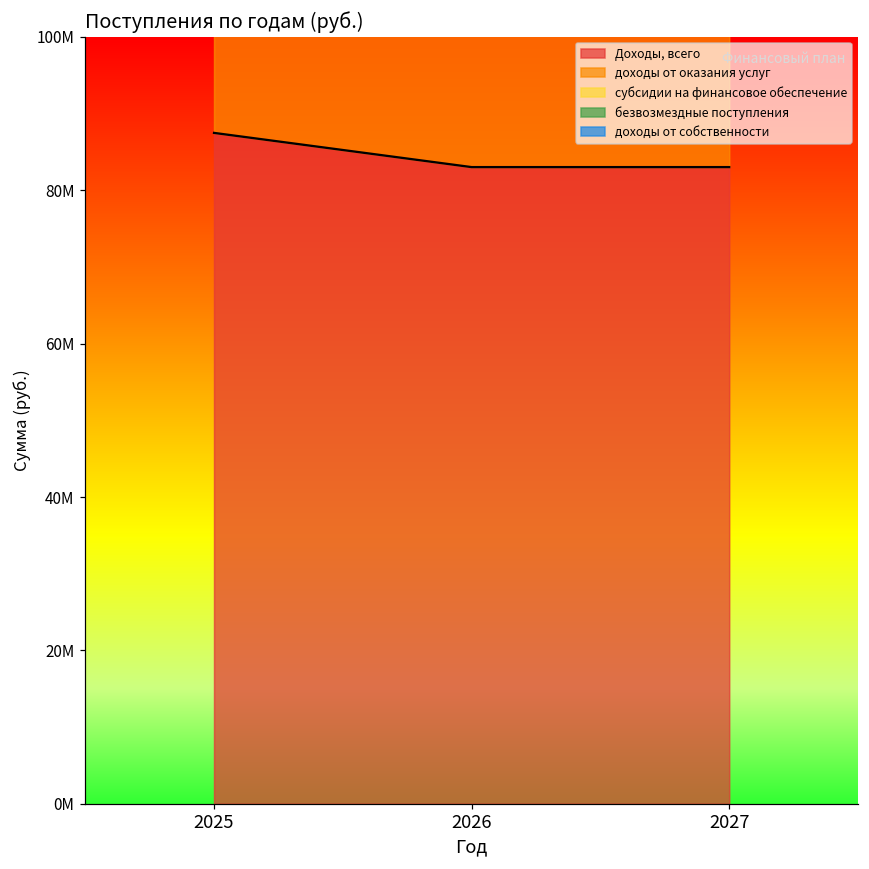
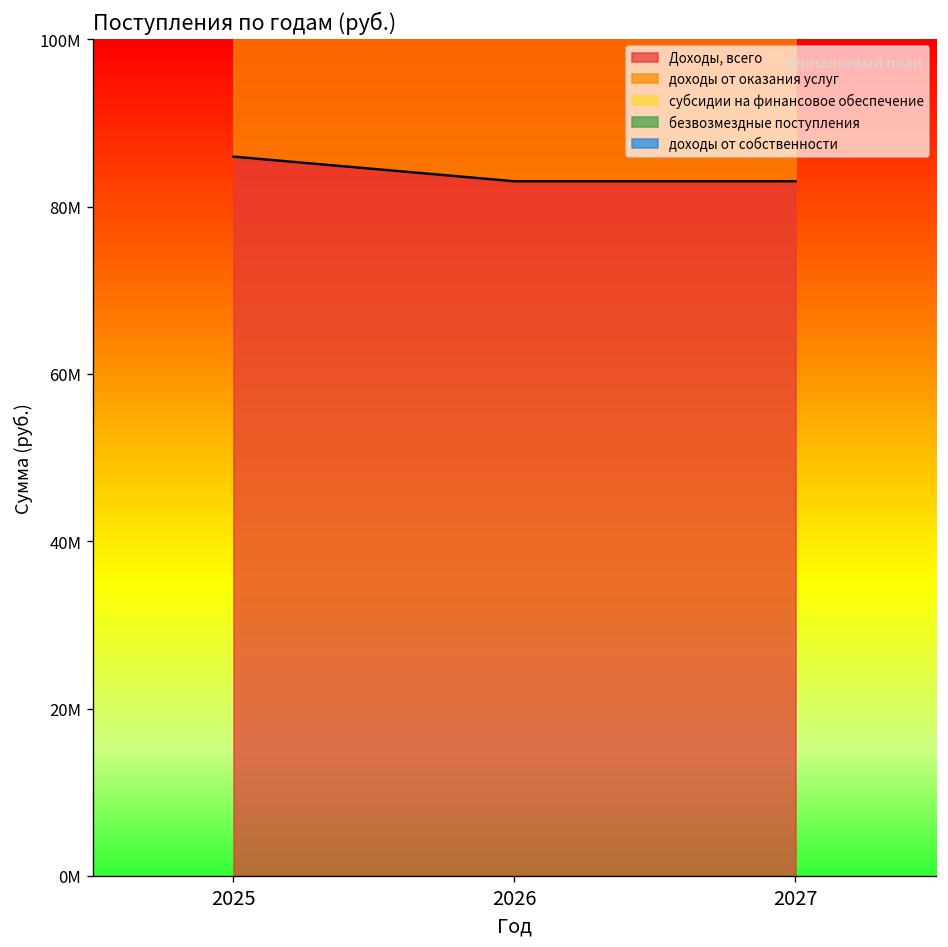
  {
    "Доходы, всего": {
-     "2025": 87000000,
+     "2025": 86000000,
      "2026": 83000000,
      "2027": 83000000
    }
  }
